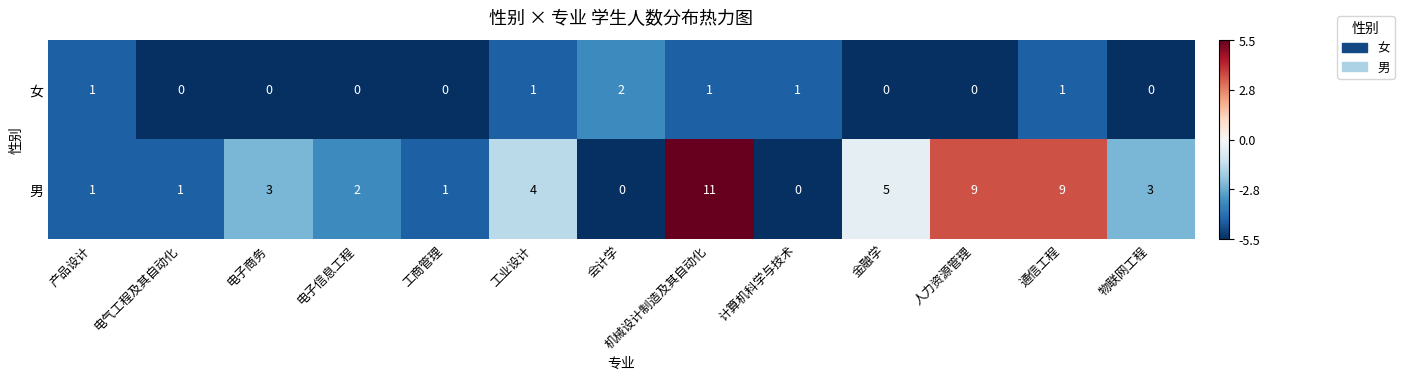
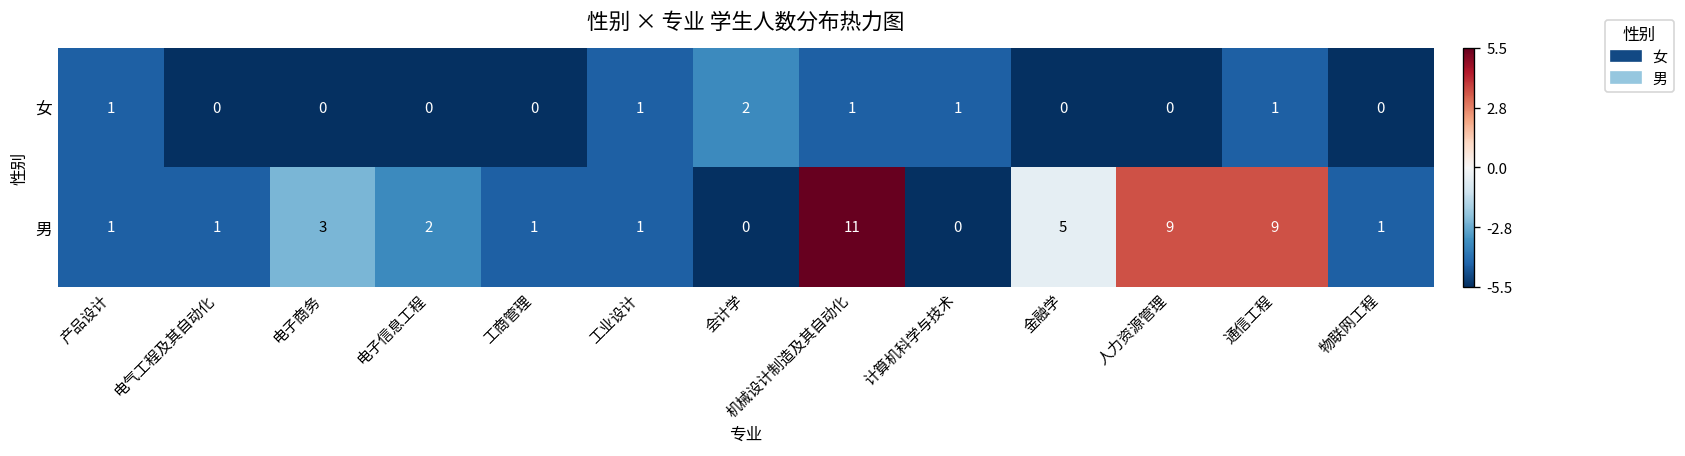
  {
    "女": {
      "产品设计": 1,
      "电气工程及其自动化": 0,
      "电子商务": 0,
      "电子信息工程": 0,
      "工商管理": 0,
      "工业设计": 1,
      "会计学": 2,
      "机械设计制造及其自动化": 1,
      "计算机科学与技术": 1,
      "金融学": 0,
      "人力资源管理": 0,
      "通信工程": 1,
      "物联网工程": 0
    },
    "男": {
      "产品设计": 1,
      "电气工程及其自动化": 1,
      "电子商务": 3,
      "电子信息工程": 2,
      "工商管理": 1,
-     "工业设计": 4,
+     "工业设计": 1,
      "会计学": 0,
      "机械设计制造及其自动化": 11,
      "计算机科学与技术": 0,
      "金融学": 5,
      "人力资源管理": 9,
      "通信工程": 9,
-     "物联网工程": 3
+     "物联网工程": 1
    }
  }
